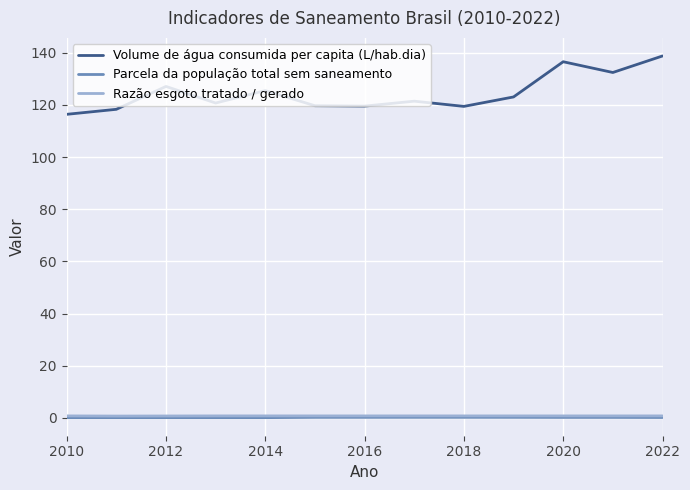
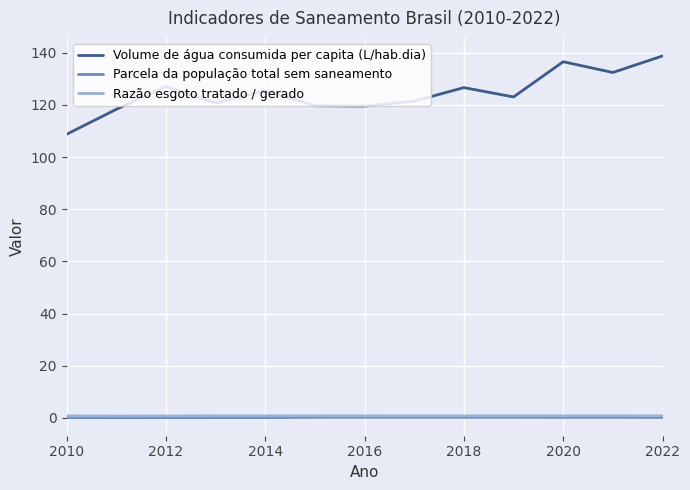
  {
    "Volume de água consumida per capita (L/hab.dia)": {
-     "2010": 116,
+     "2010": 109,
      "2016": 120,
-     "2018": 119,
+     "2018": 127,
      "2020": 137,
      "2022": 139
    }
  }
